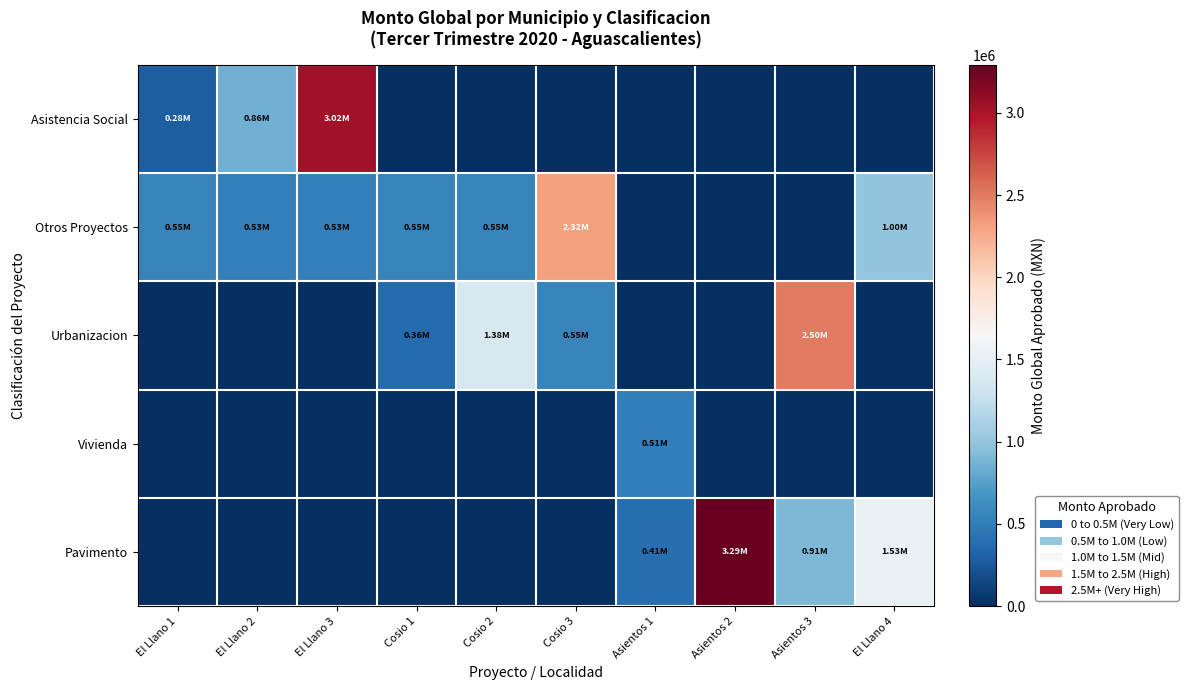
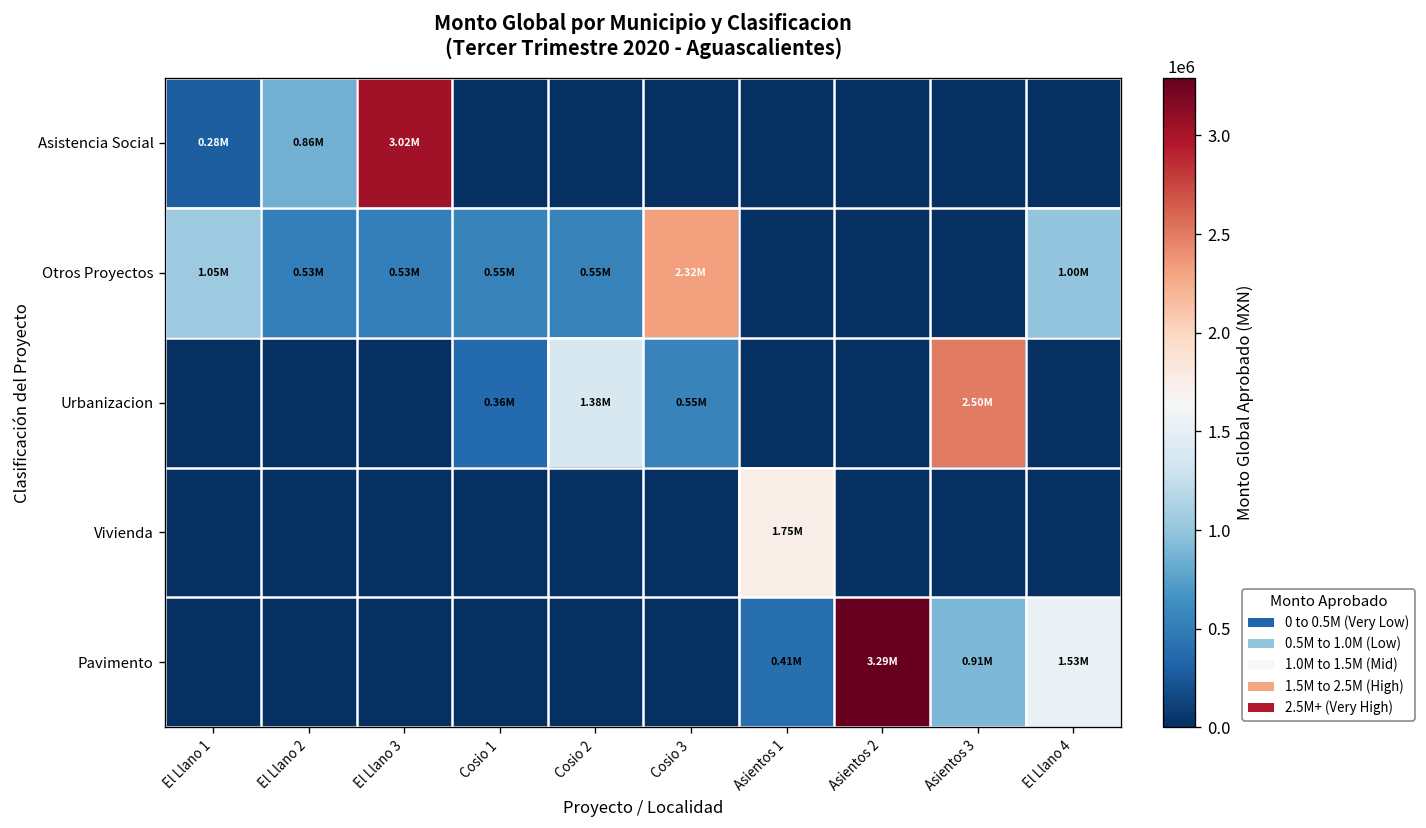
  {
    "Asistencia Social": {
      "El Llano 1": "0.28M",
      "El Llano 2": "0.86M",
      "El Llano 3": "3.02M"
    },
    "Otros Proyectos": {
-     "El Llano 1": "0.55M",
+     "El Llano 1": "1.05M",
      "El Llano 2": "0.53M",
      "El Llano 3": "0.53M",
      "Cosio 1": "0.55M",
      "Cosio 2": "0.55M",
      "Cosio 3": "2.32M",
      "El Llano 4": "1.00M"
    },
    "Urbanizacion": {
      "Cosio 1": "0.36M",
      "Cosio 2": "1.38M",
      "Cosio 3": "0.55M",
      "Asientos 3": "2.50M"
    },
    "Vivienda": {
-     "Asientos 1": "0.51M"
+     "Asientos 1": "1.75M"
    },
    "Pavimento": {
      "Asientos 1": "0.41M",
      "Asientos 2": "3.29M",
      "Asientos 3": "0.91M",
      "El Llano 4": "1.53M"
    }
  }
